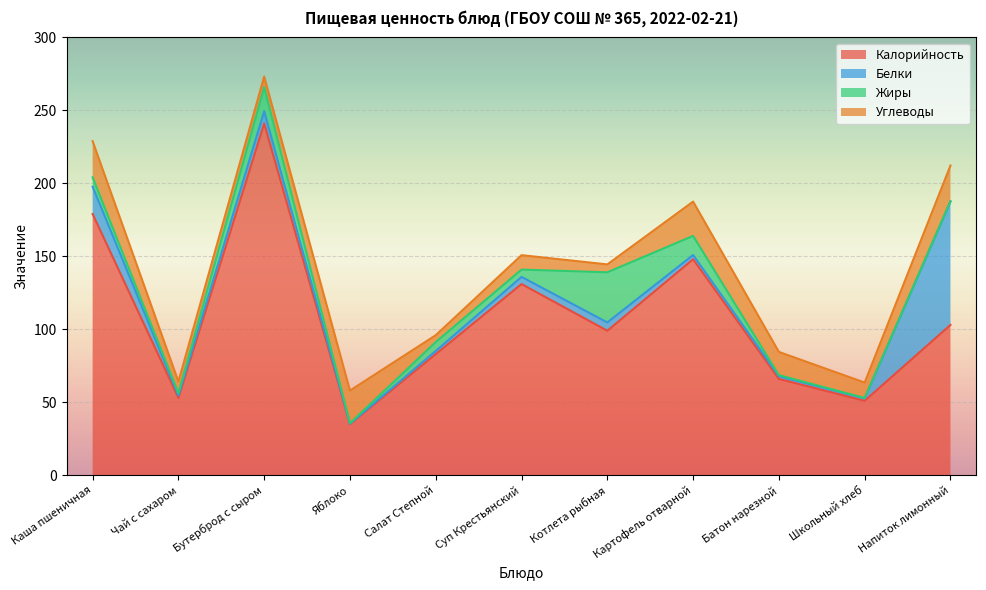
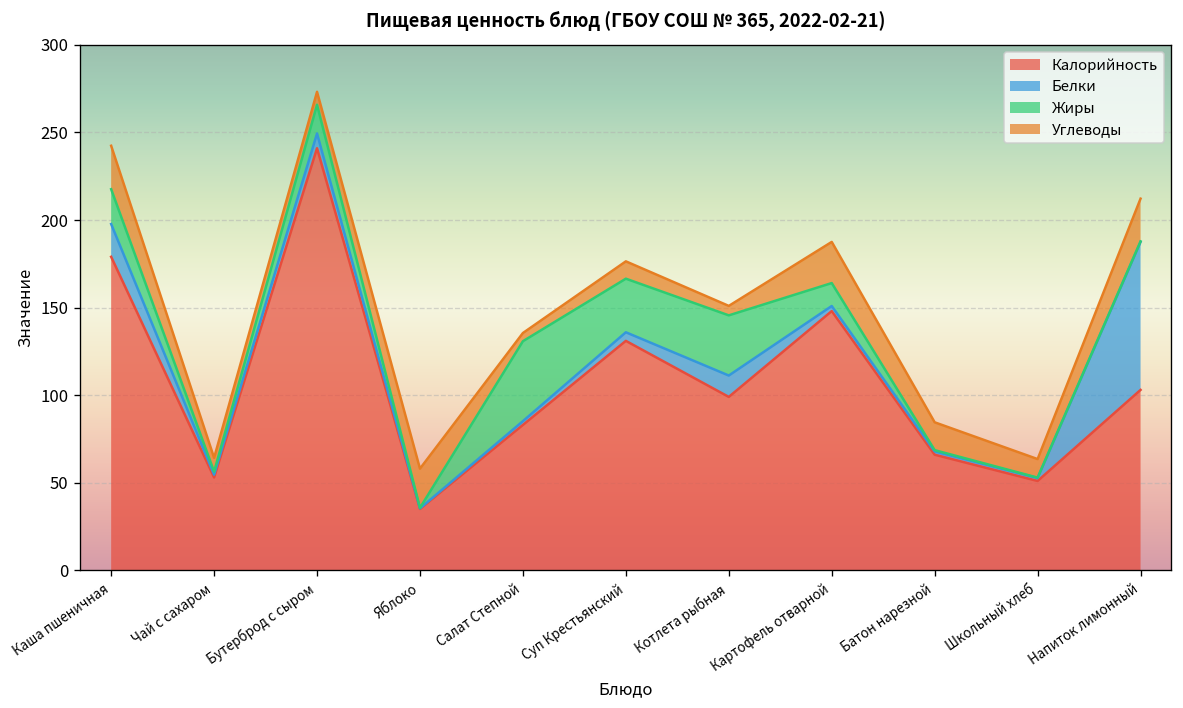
  {
    "Белки": {
      "Каша пшеничная": 19,
      "Бутерброд с сыром": 8,
      "Салат Степной": 2,
      "Суп Крестьянский": 5,
-     "Котлета рыбная": 6,
+     "Котлета рыбная": 12,
      "Картофель отварной": 3
    },
    "Жиры": {
-     "Каша пшеничная": 6,
+     "Каша пшеничная": 20,
      "Бутерброд с сыром": 16,
-     "Салат Степной": 6,
-     "Суп Крестьянский": 5,
+     "Салат Степной": 46,
+     "Суп Крестьянский": 31,
      "Котлета рыбная": 34,
      "Картофель отварной": 13
    }
  }
